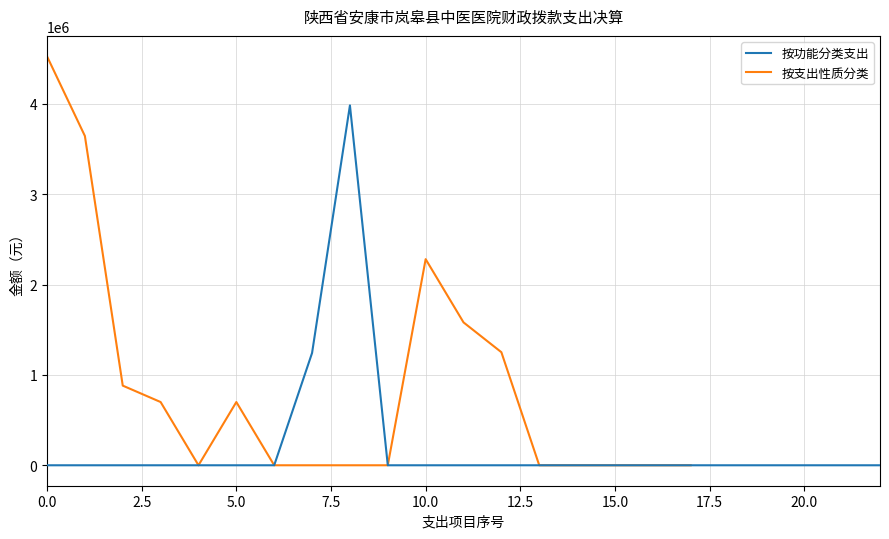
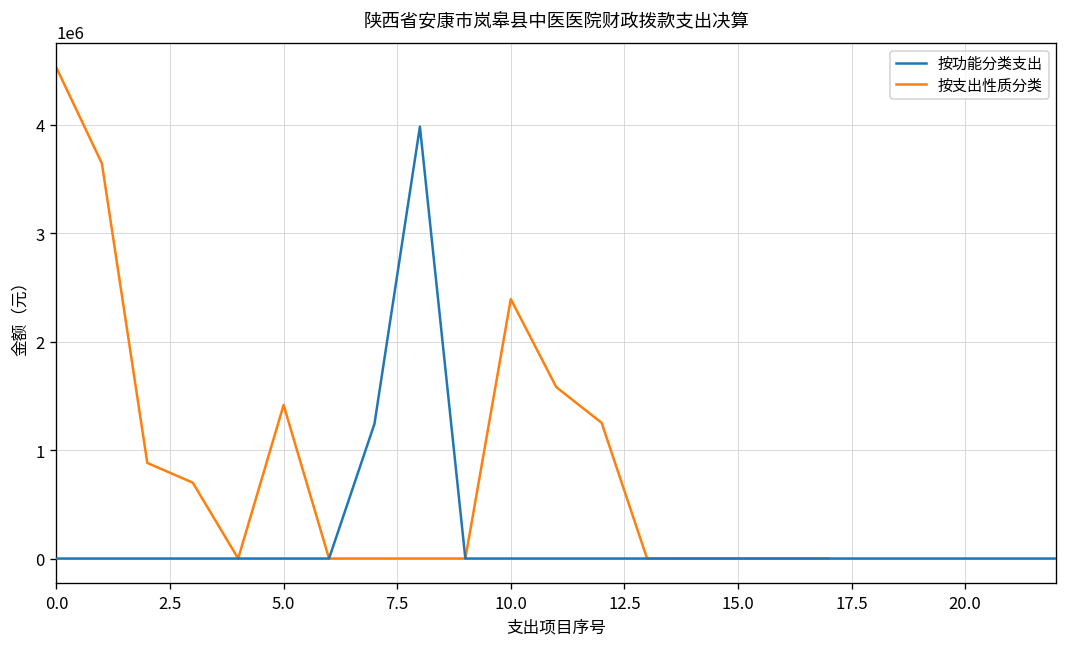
  {
    "按功能分类支出": {
      "0.0": 0,
      "5.0": 0,
      "10.0": 0,
      "20.0": 0
    },
    "按支出性质分类": {
      "0.0": 4500000,
-     "5.0": 700000,
-     "10.0": 2300000
+     "5.0": 1400000,
+     "10.0": 2400000
    }
  }
